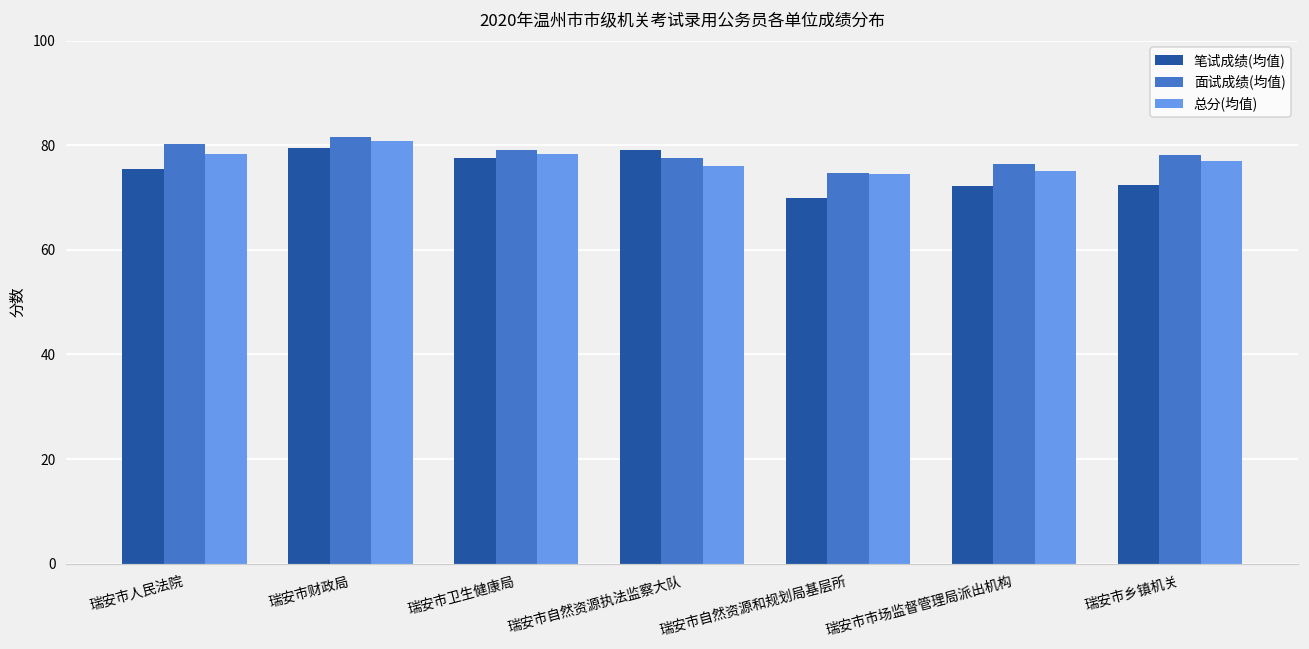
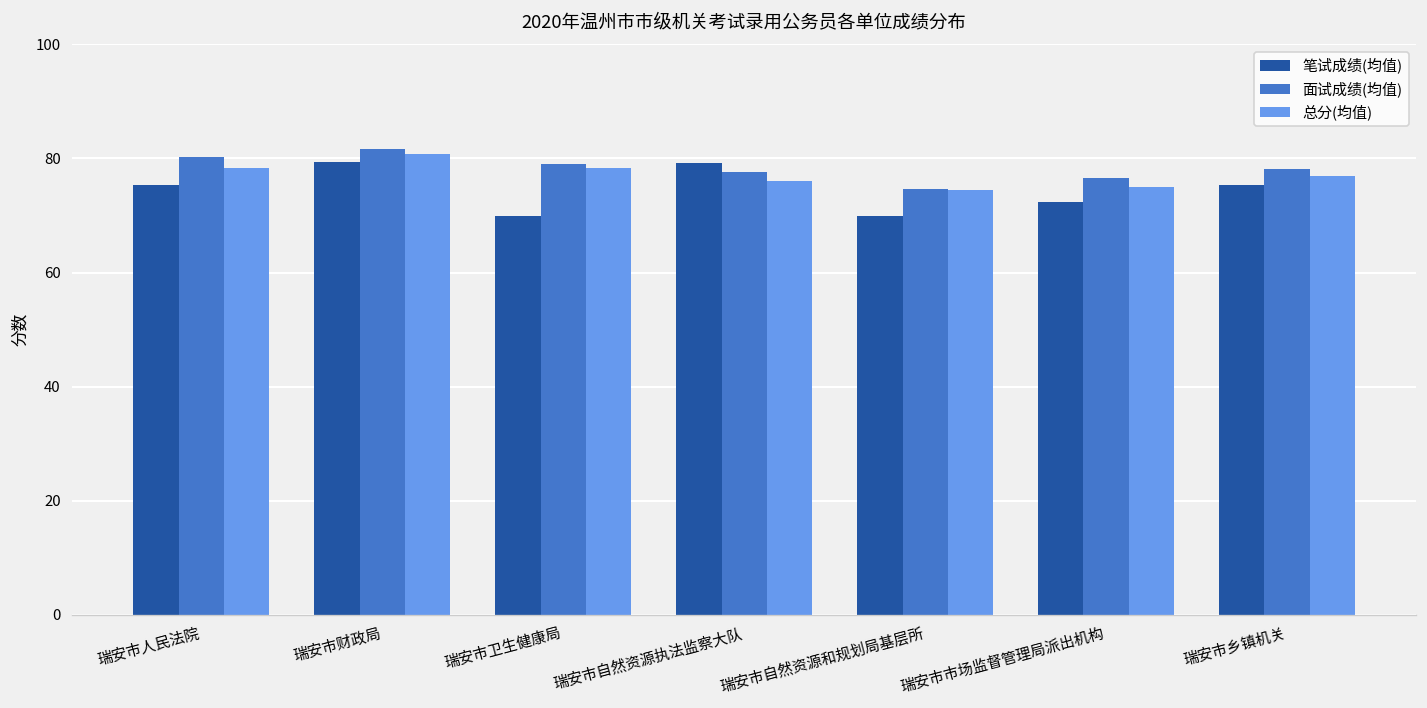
  {
    "笔试成绩(均值)": {
      "瑞安市人民法院": 75,
      "瑞安市财政局": 79,
-     "瑞安市卫生健康局": 78,
+     "瑞安市卫生健康局": 70,
      "瑞安市自然资源执法监察大队": 79,
      "瑞安市自然资源和规划局基层所": 70,
      "瑞安市市场监督管理局派出机构": 72,
-     "瑞安市乡镇机关": 72
+     "瑞安市乡镇机关": 75
    }
  }
